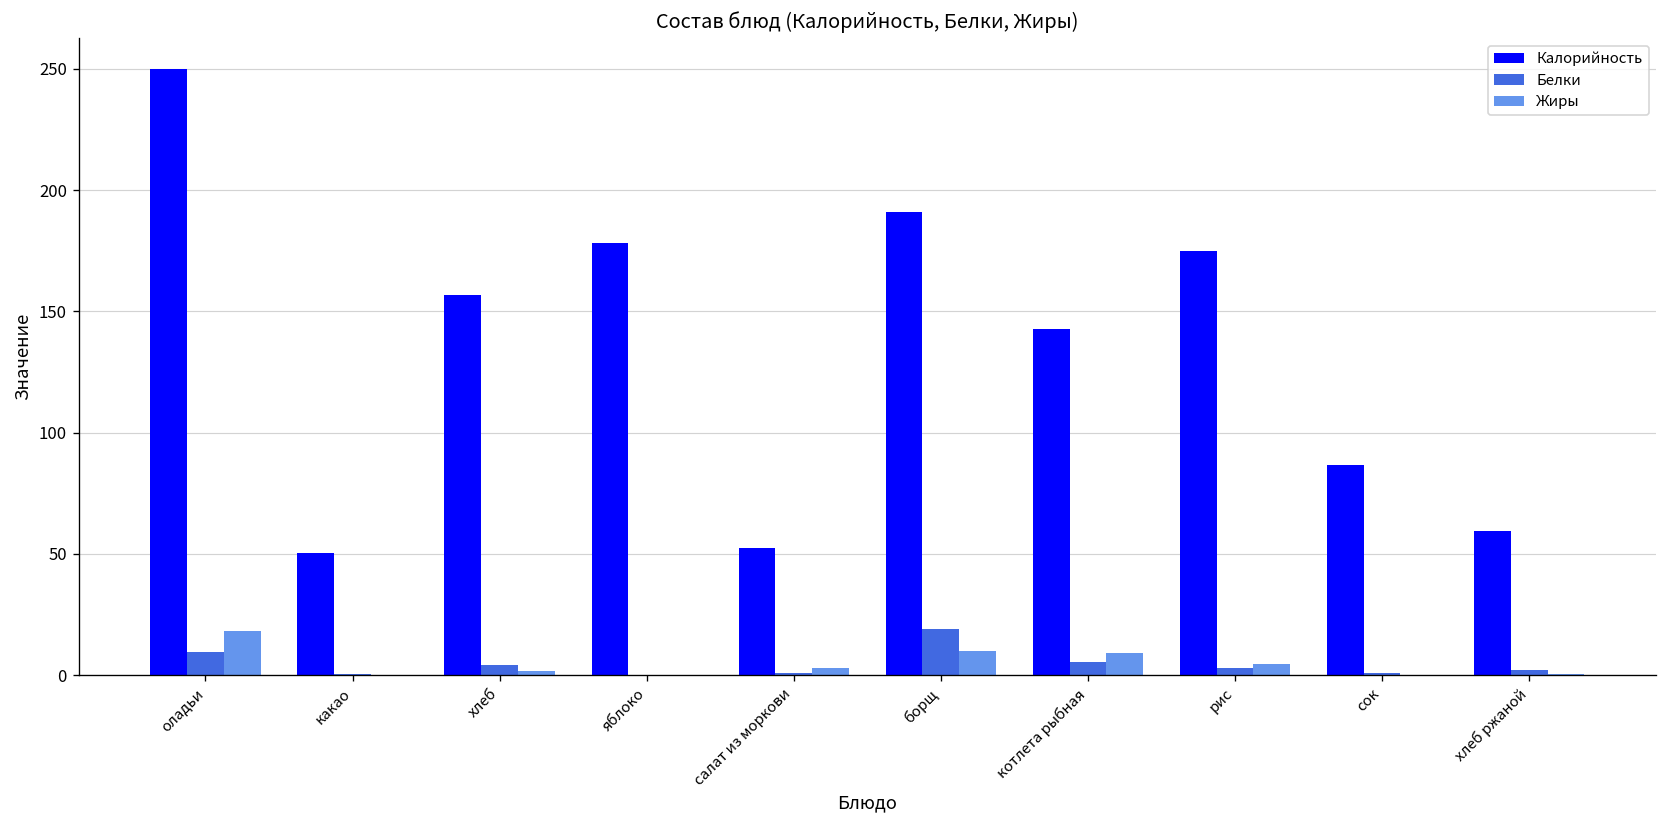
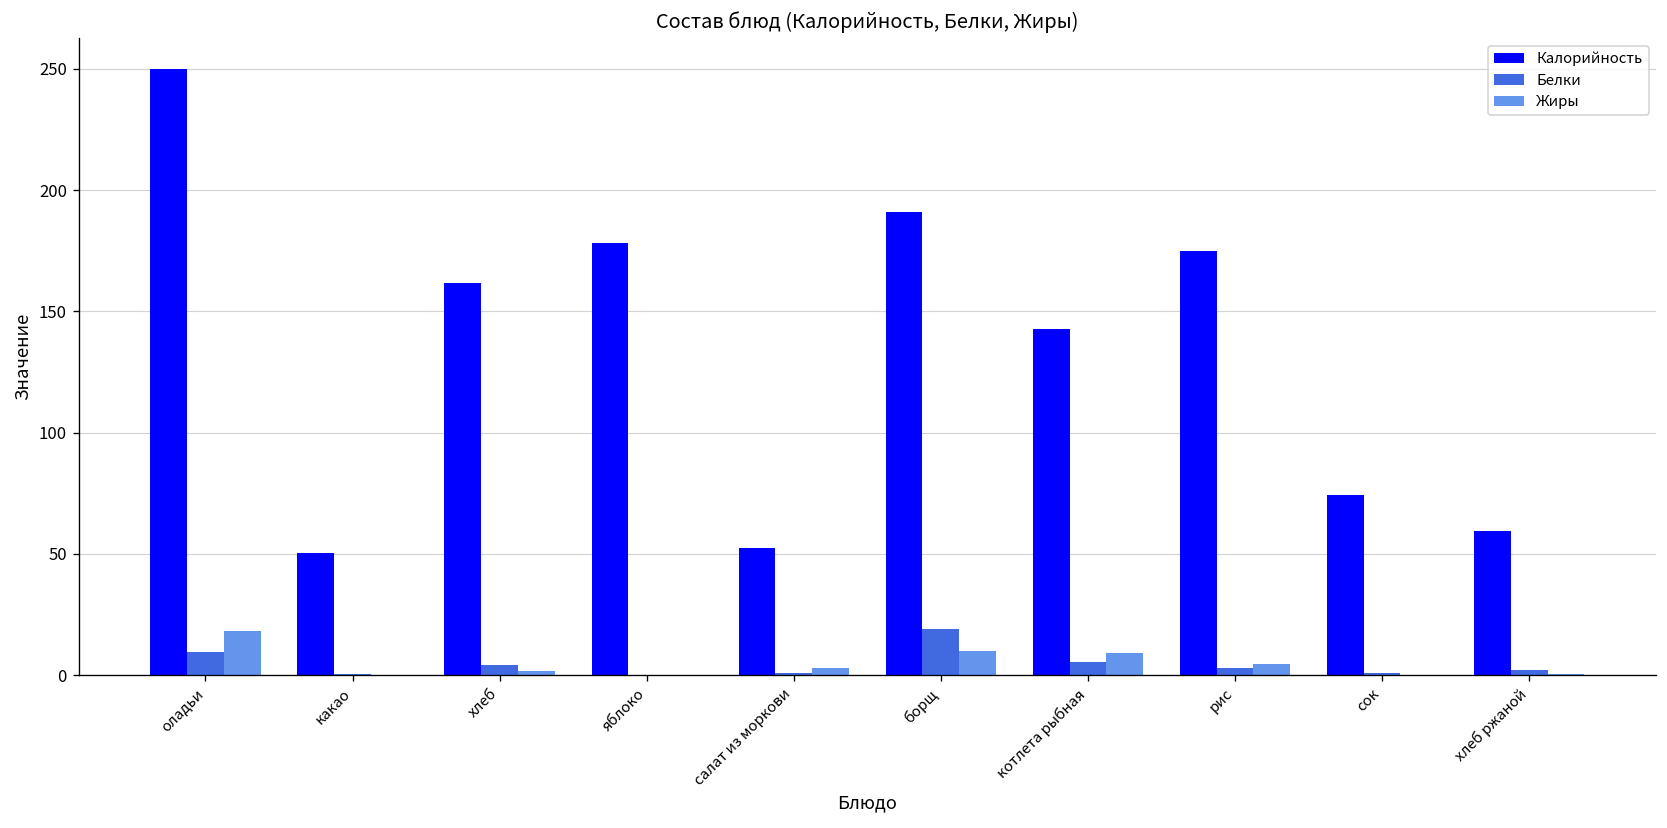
  {
    "Калорийность": {
      "оладьи": 250,
      "какао": 50,
-     "хлеб": 157,
+     "хлеб": 162,
      "яблоко": 178,
      "салат из моркови": 52,
      "борщ": 191,
      "котлета рыбная": 143,
      "рис": 175,
-     "сок": 87,
+     "сок": 74,
      "хлеб ржаной": 59
    }
  }
